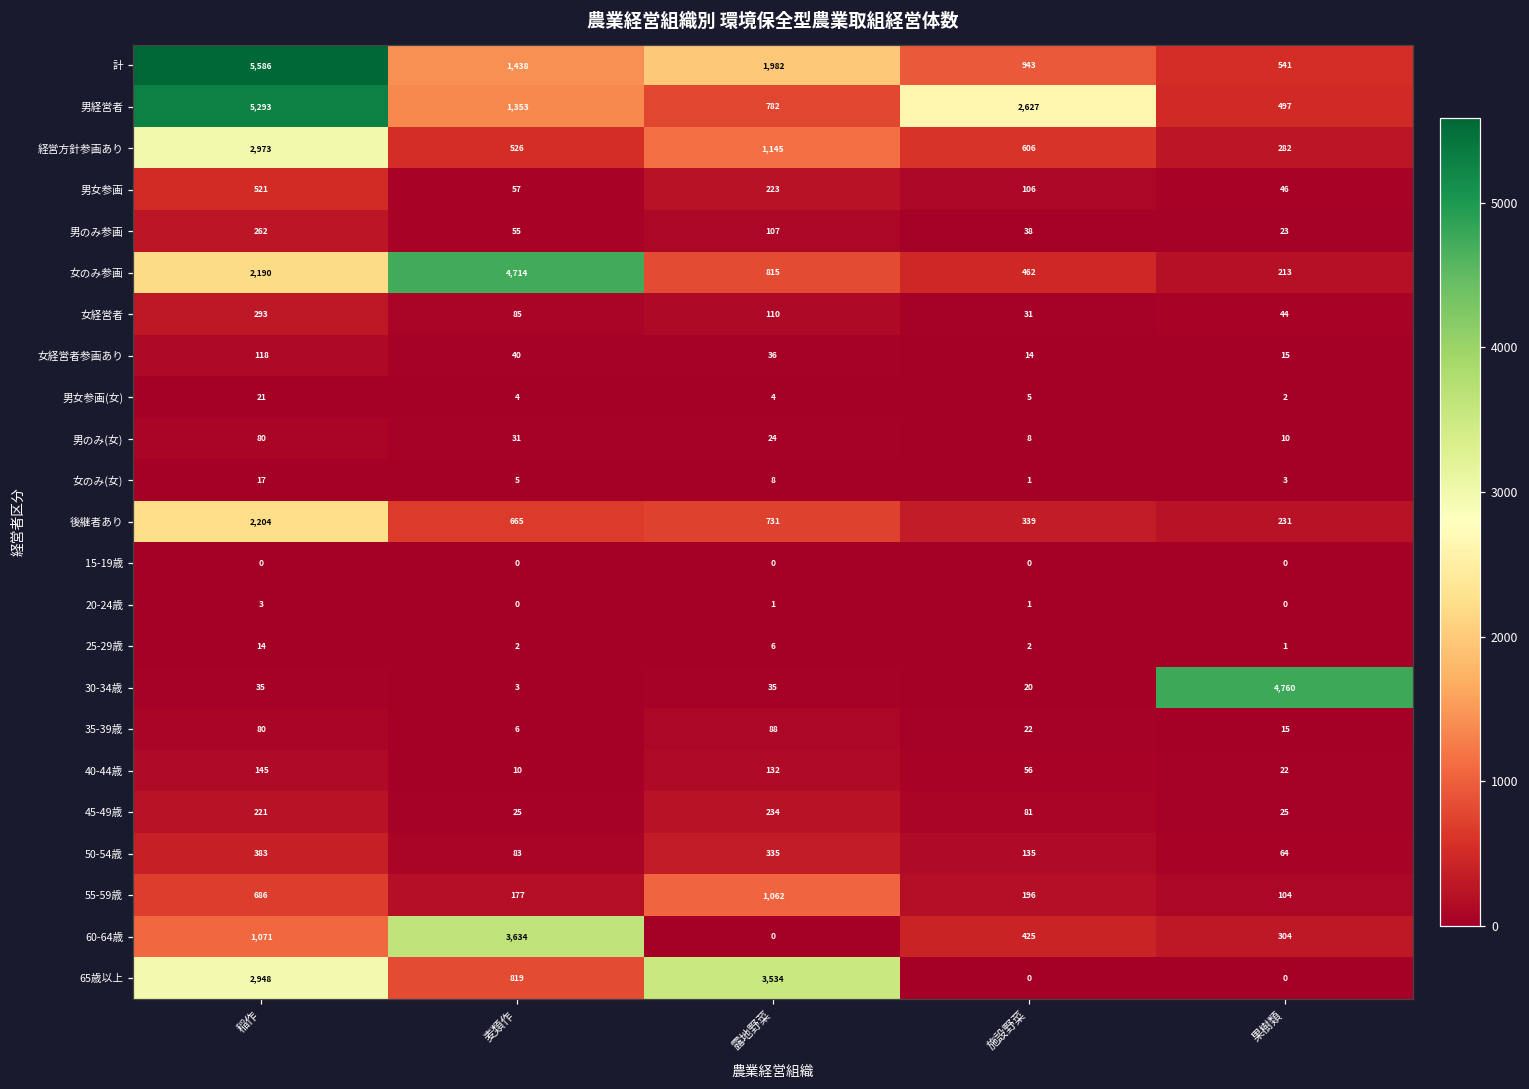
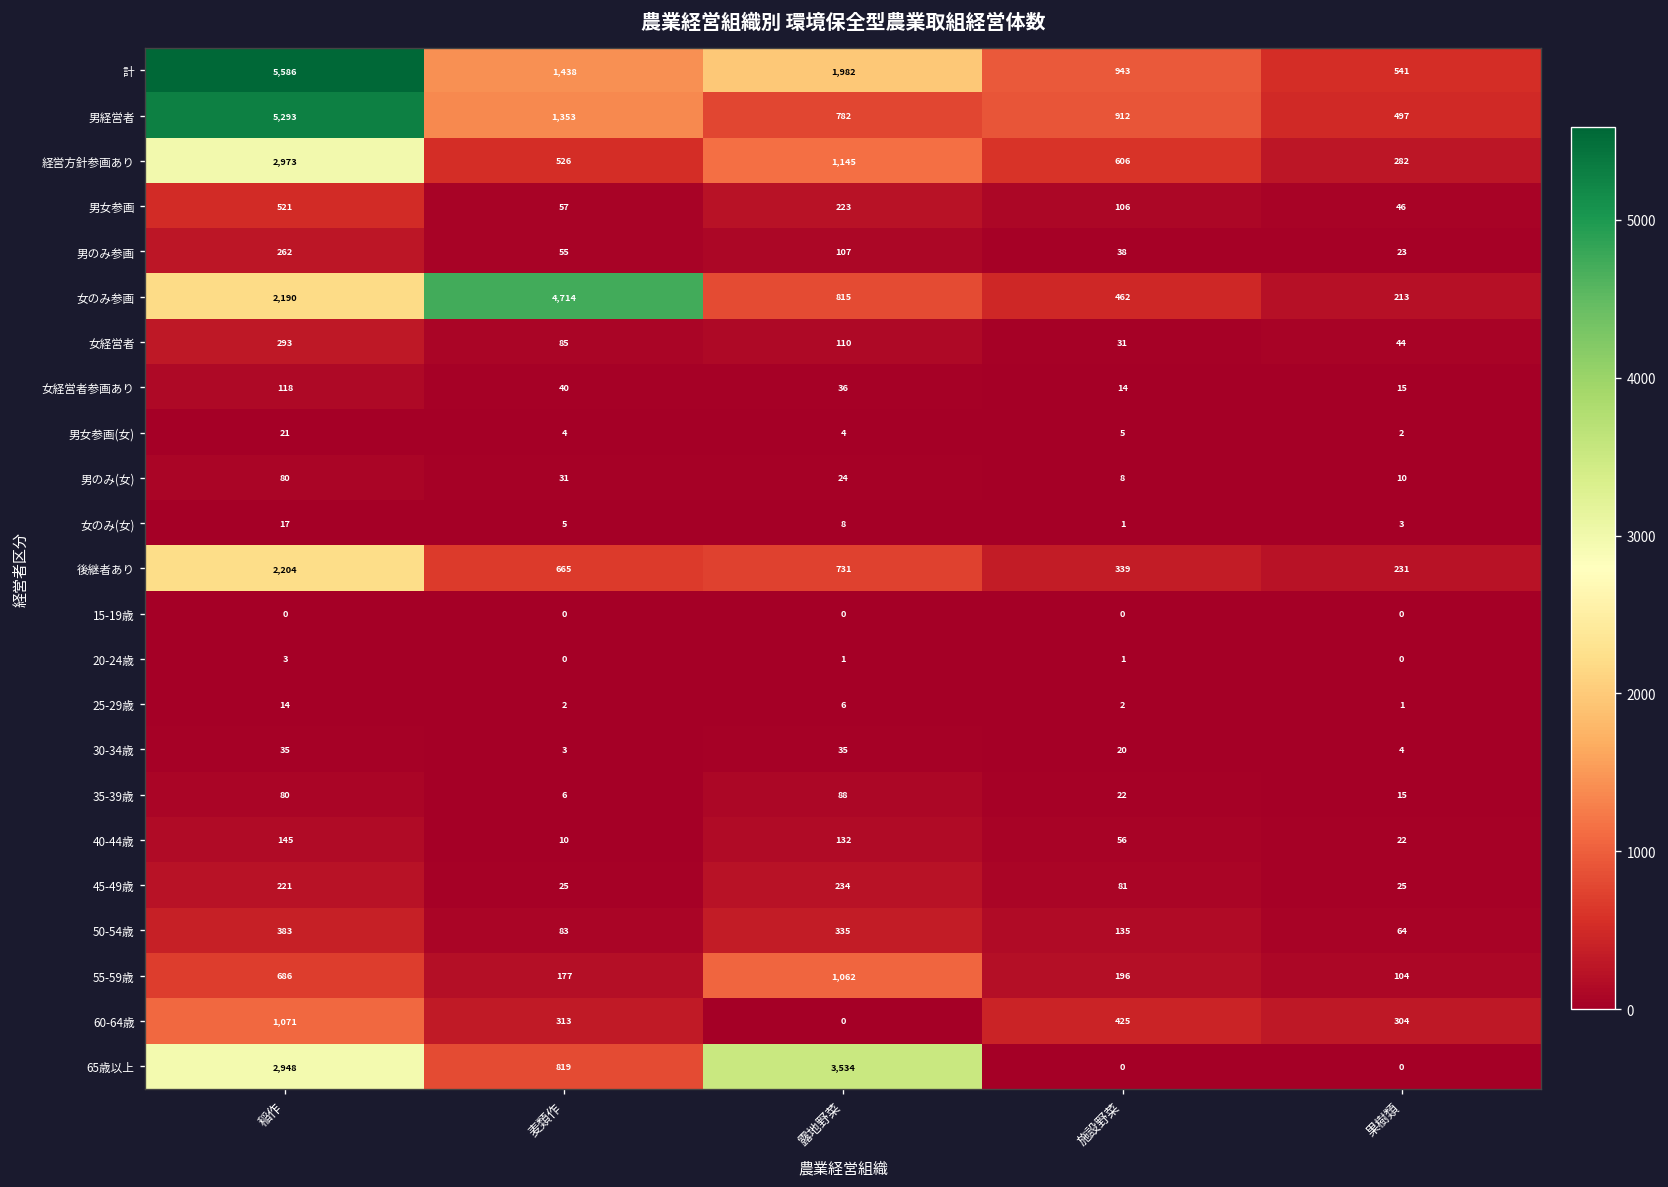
  {
    "計": {
      "稲作": "5,586",
      "麦類作": "1,438",
      "露地野菜": "1,982",
      "施設野菜": "943",
      "果樹類": "541"
    },
    "男経営者": {
      "稲作": "5,293",
      "麦類作": "1,353",
      "露地野菜": "782",
-     "施設野菜": "2,627",
+     "施設野菜": "912",
      "果樹類": "497"
    },
    "経営方針参画あり": {
      "稲作": "2,973",
      "麦類作": "526",
      "露地野菜": "1,145",
      "施設野菜": "606",
      "果樹類": "282"
    },
    "男女参画": {
      "稲作": "521",
      "麦類作": "57",
      "露地野菜": "223",
      "施設野菜": "106",
      "果樹類": "46"
    },
    "男のみ参画": {
      "稲作": "262",
      "麦類作": "55",
      "露地野菜": "107",
      "施設野菜": "38",
      "果樹類": "23"
    },
    "女のみ参画": {
      "稲作": "2,190",
      "麦類作": "4,714",
      "露地野菜": "815",
      "施設野菜": "462",
      "果樹類": "213"
    },
    "女経営者": {
      "稲作": "293",
      "麦類作": "85",
      "露地野菜": "110",
      "施設野菜": "31",
      "果樹類": "44"
    },
    "女経営者参画あり": {
      "稲作": "118",
      "麦類作": "40",
      "露地野菜": "36",
      "施設野菜": "14",
      "果樹類": "15"
    },
    "男女参画(女)": {
      "稲作": "21",
      "麦類作": "4",
      "露地野菜": "4",
      "施設野菜": "5",
      "果樹類": "2"
    },
    "男のみ(女)": {
      "稲作": "80",
      "麦類作": "31",
      "露地野菜": "24",
      "施設野菜": "8",
      "果樹類": "10"
    },
    "女のみ(女)": {
      "稲作": "17",
      "麦類作": "5",
      "露地野菜": "8",
      "施設野菜": "1",
      "果樹類": "3"
    },
    "後継者あり": {
      "稲作": "2,204",
      "麦類作": "665",
      "露地野菜": "731",
      "施設野菜": "339",
      "果樹類": "231"
    },
    "15-19歳": {
      "稲作": "0",
      "麦類作": "0",
      "露地野菜": "0",
      "施設野菜": "0",
      "果樹類": "0"
    },
    "20-24歳": {
      "稲作": "3",
      "麦類作": "0",
      "露地野菜": "1",
      "施設野菜": "1",
      "果樹類": "0"
    },
    "25-29歳": {
      "稲作": "14",
      "麦類作": "2",
      "露地野菜": "6",
      "施設野菜": "2",
      "果樹類": "1"
    },
    "30-34歳": {
      "稲作": "35",
      "麦類作": "3",
      "露地野菜": "35",
      "施設野菜": "20",
-     "果樹類": "4,760"
+     "果樹類": "4"
    },
    "35-39歳": {
      "稲作": "80",
      "麦類作": "6",
      "露地野菜": "88",
      "施設野菜": "22",
      "果樹類": "15"
    },
    "40-44歳": {
      "稲作": "145",
      "麦類作": "10",
      "露地野菜": "132",
      "施設野菜": "56",
      "果樹類": "22"
    },
    "45-49歳": {
      "稲作": "221",
      "麦類作": "25",
      "露地野菜": "234",
      "施設野菜": "81",
      "果樹類": "25"
    },
    "50-54歳": {
      "稲作": "383",
      "麦類作": "83",
      "露地野菜": "335",
      "施設野菜": "135",
      "果樹類": "64"
    },
    "55-59歳": {
      "稲作": "686",
      "麦類作": "177",
      "露地野菜": "1,062",
      "施設野菜": "196",
      "果樹類": "104"
    },
    "60-64歳": {
      "稲作": "1,071",
-     "麦類作": "3,634",
+     "麦類作": "313",
      "露地野菜": "0",
      "施設野菜": "425",
      "果樹類": "304"
    },
    "65歳以上": {
      "稲作": "2,948",
      "麦類作": "819",
      "露地野菜": "3,534",
      "施設野菜": "0",
      "果樹類": "0"
    }
  }
